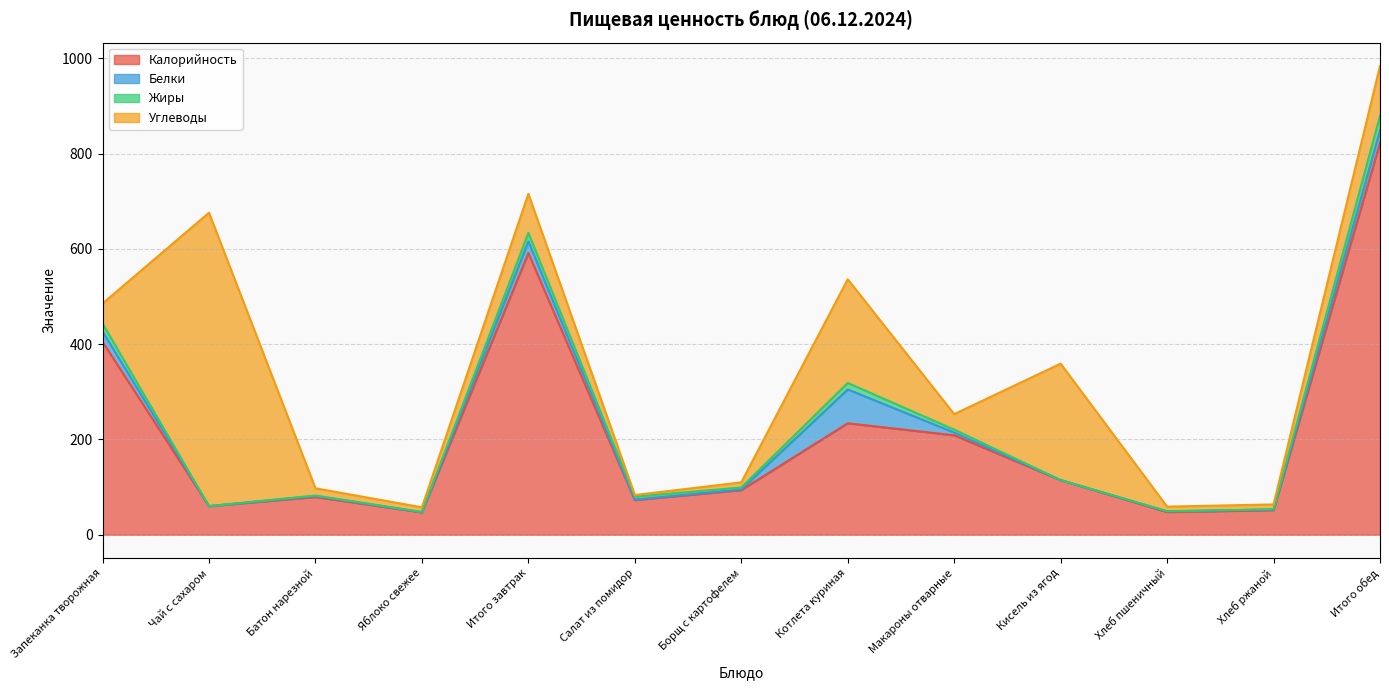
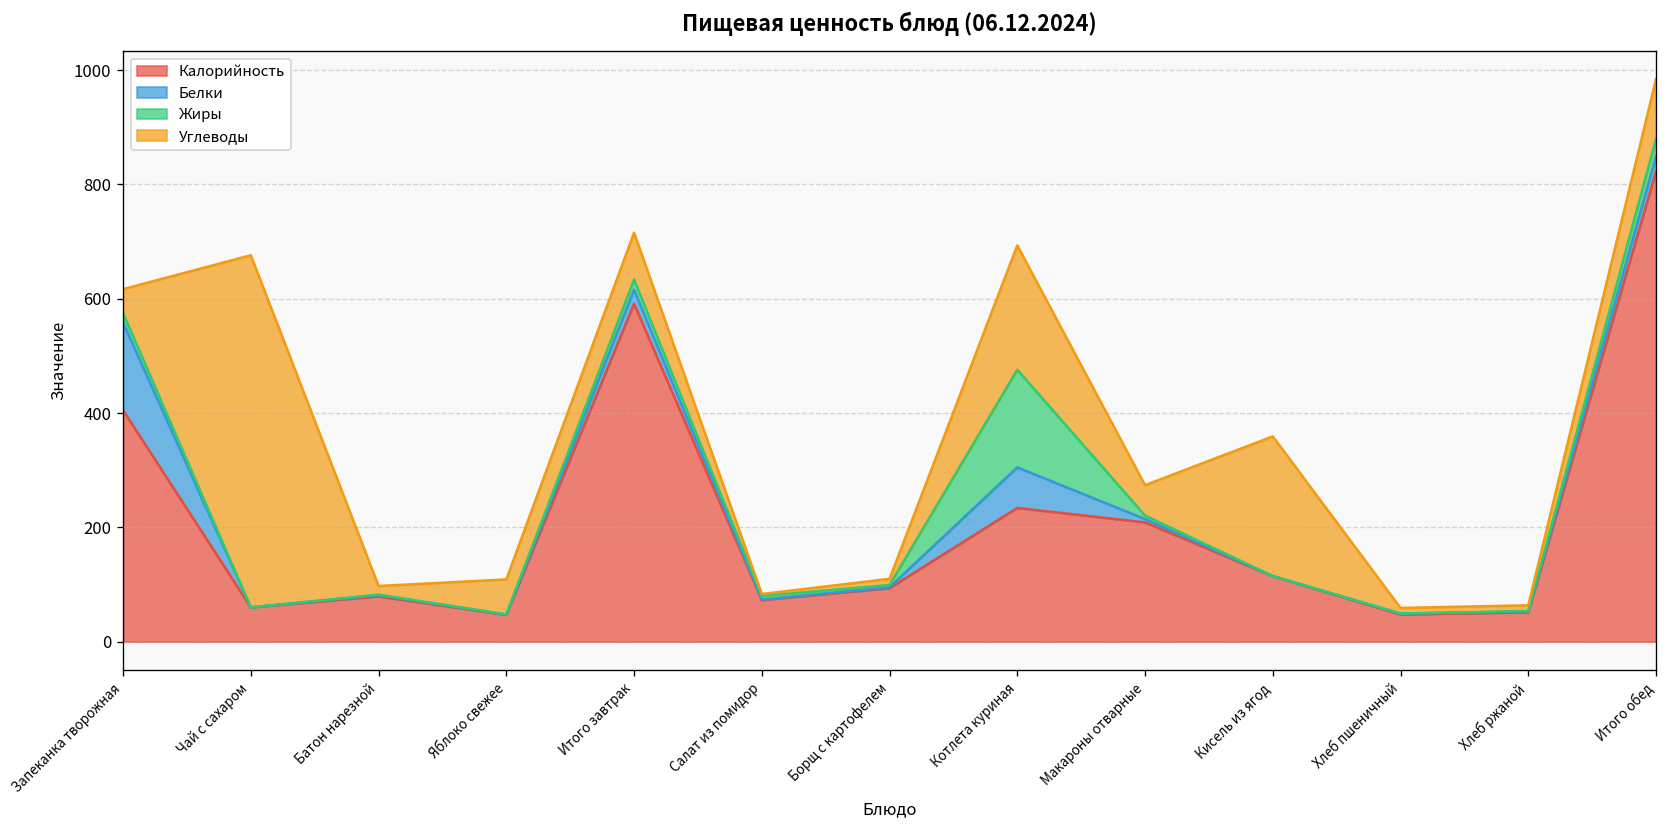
  {
    "Калорийность": {
      "Запеканка творожная": 410,
      "Итого завтрак": 590,
      "Котлета куриная": 230,
      "Макароны отварные": 210,
      "Итого обед": 820
    },
    "Белки": {
-     "Запеканка творожная": 20,
+     "Запеканка творожная": 150,
      "Итого завтрак": 20,
      "Котлета куриная": 70,
      "Макароны отварные": 10,
      "Итого обед": 30
    },
    "Жиры": {
      "Запеканка творожная": 20,
      "Итого завтрак": 20,
-     "Котлета куриная": 10,
+     "Котлета куриная": 170,
      "Макароны отварные": 10,
      "Итого обед": 30
    },
    "Углеводы": {
      "Запеканка творожная": 40,
      "Чай с сахаром": 620,
      "Батон нарезной": 20,
-     "Яблоко свежее": 10,
+     "Яблоко свежее": 60,
      "Итого завтрак": 80,
      "Борщ с картофелем": 10,
      "Котлета куриная": 220,
-     "Макароны отварные": 30,
+     "Макароны отварные": 50,
      "Кисель из ягод": 240,
      "Хлеб пшеничный": 10,
      "Хлеб ржаной": 10,
      "Итого обед": 100
    }
  }
